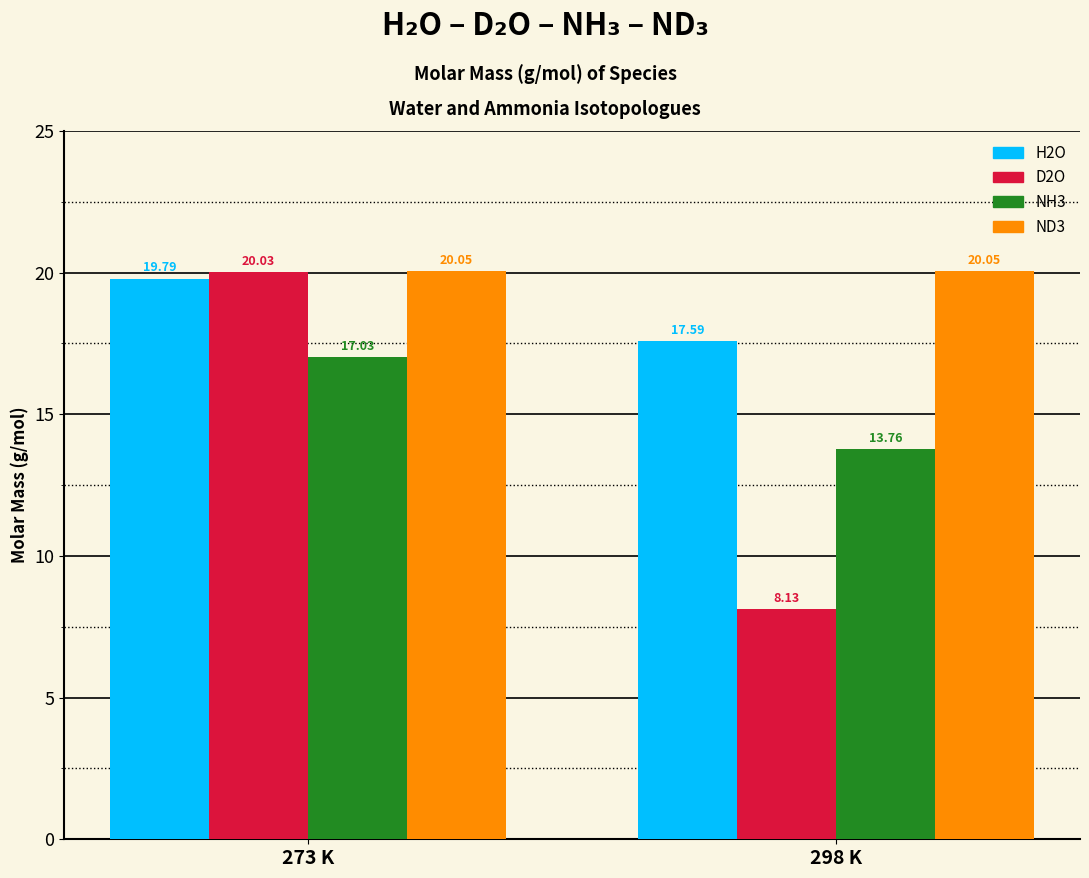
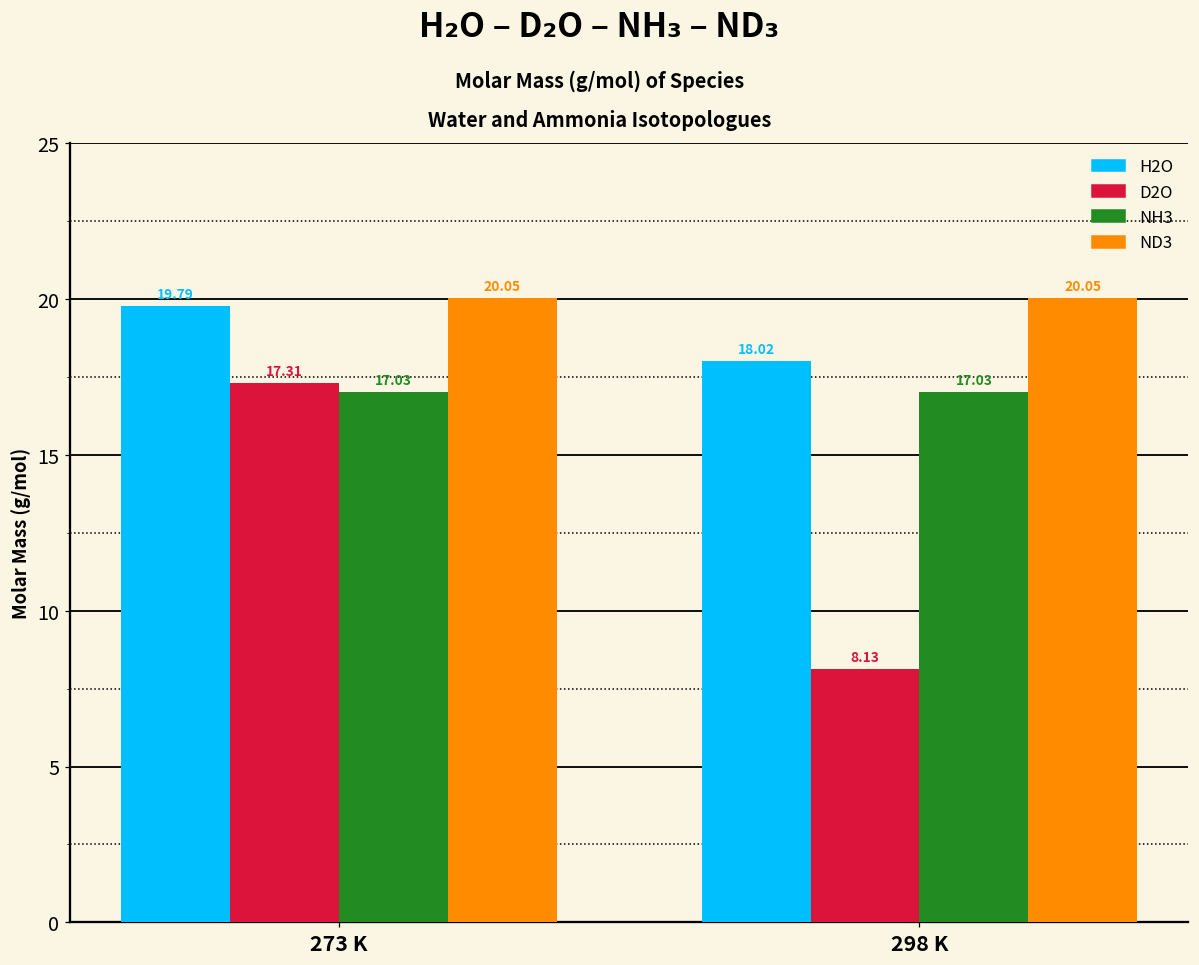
  {
    "H2O": {
      "273 K": 19.79,
-     "298 K": 17.59
+     "298 K": 18.02
    },
    "D2O": {
-     "273 K": 20.03,
+     "273 K": 17.31,
      "298 K": 8.13
    },
    "NH3": {
      "273 K": 17.03,
-     "298 K": 13.76
+     "298 K": 17.03
    },
    "ND3": {
      "273 K": 20.05,
      "298 K": 20.05
    }
  }
